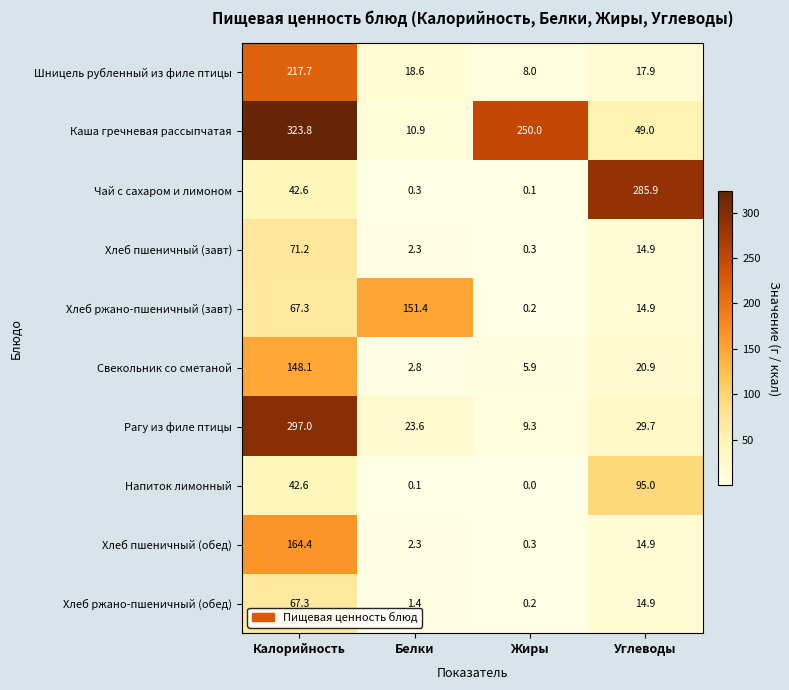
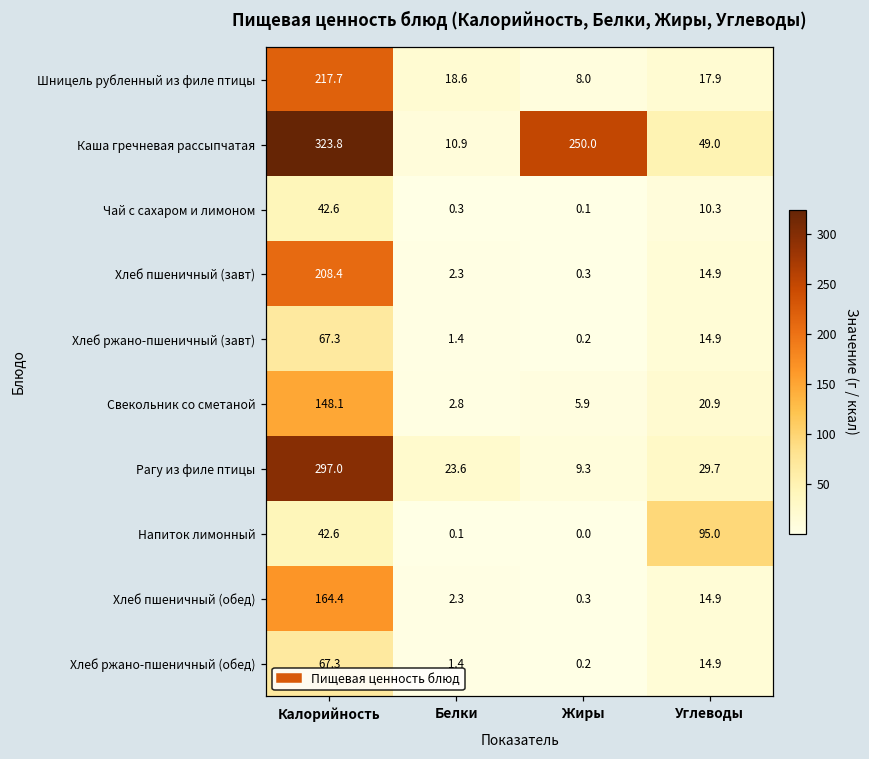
  {
    "Шницель рубленный из филе птицы": {
      "Калорийность": 217.7,
      "Белки": 18.6,
      "Жиры": 8.0,
      "Углеводы": 17.9
    },
    "Каша гречневая рассыпчатая": {
      "Калорийность": 323.8,
      "Белки": 10.9,
      "Жиры": 250.0,
      "Углеводы": 49.0
    },
    "Чай с сахаром и лимоном": {
      "Калорийность": 42.6,
      "Белки": 0.3,
      "Жиры": 0.1,
-     "Углеводы": 285.9
+     "Углеводы": 10.3
    },
    "Хлеб пшеничный (завт)": {
-     "Калорийность": 71.2,
+     "Калорийность": 208.4,
      "Белки": 2.3,
      "Жиры": 0.3,
      "Углеводы": 14.9
    },
    "Хлеб ржано-пшеничный (завт)": {
      "Калорийность": 67.3,
-     "Белки": 151.4,
+     "Белки": 1.4,
      "Жиры": 0.2,
      "Углеводы": 14.9
    },
    "Свекольник со сметаной": {
      "Калорийность": 148.1,
      "Белки": 2.8,
      "Жиры": 5.9,
      "Углеводы": 20.9
    },
    "Рагу из филе птицы": {
      "Калорийность": 297.0,
      "Белки": 23.6,
      "Жиры": 9.3,
      "Углеводы": 29.7
    },
    "Напиток лимонный": {
      "Калорийность": 42.6,
      "Белки": 0.1,
      "Жиры": 0.0,
      "Углеводы": 95.0
    },
    "Хлеб пшеничный (обед)": {
      "Калорийность": 164.4,
      "Белки": 2.3,
      "Жиры": 0.3,
      "Углеводы": 14.9
    },
    "Хлеб ржано-пшеничный (обед)": {
      "Жиры": 0.2,
      "Углеводы": 14.9
    }
  }
